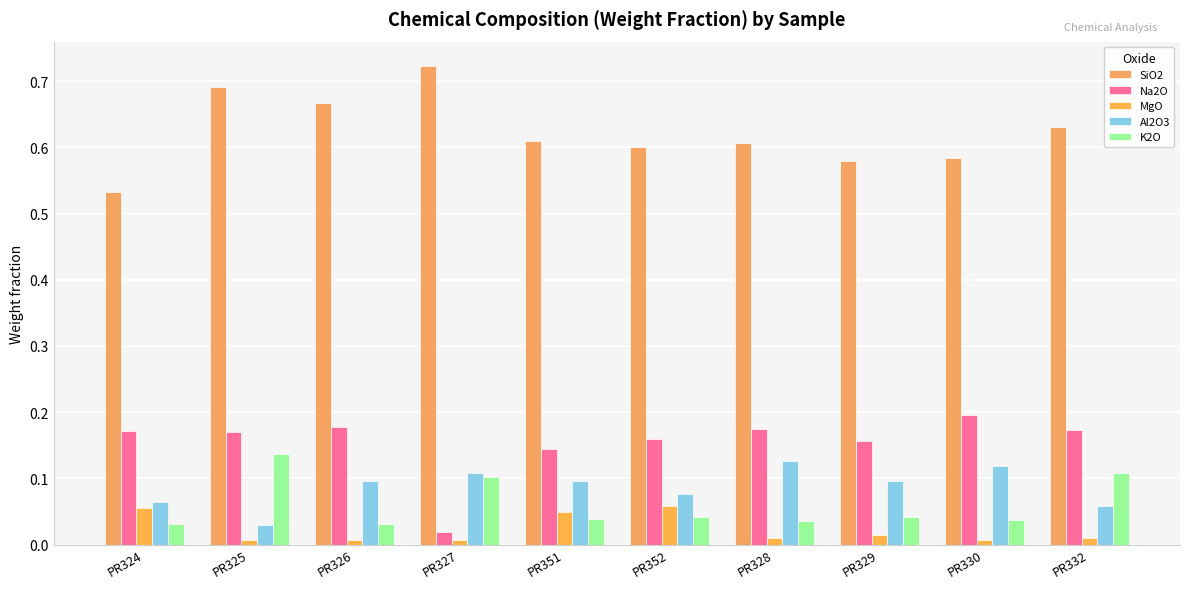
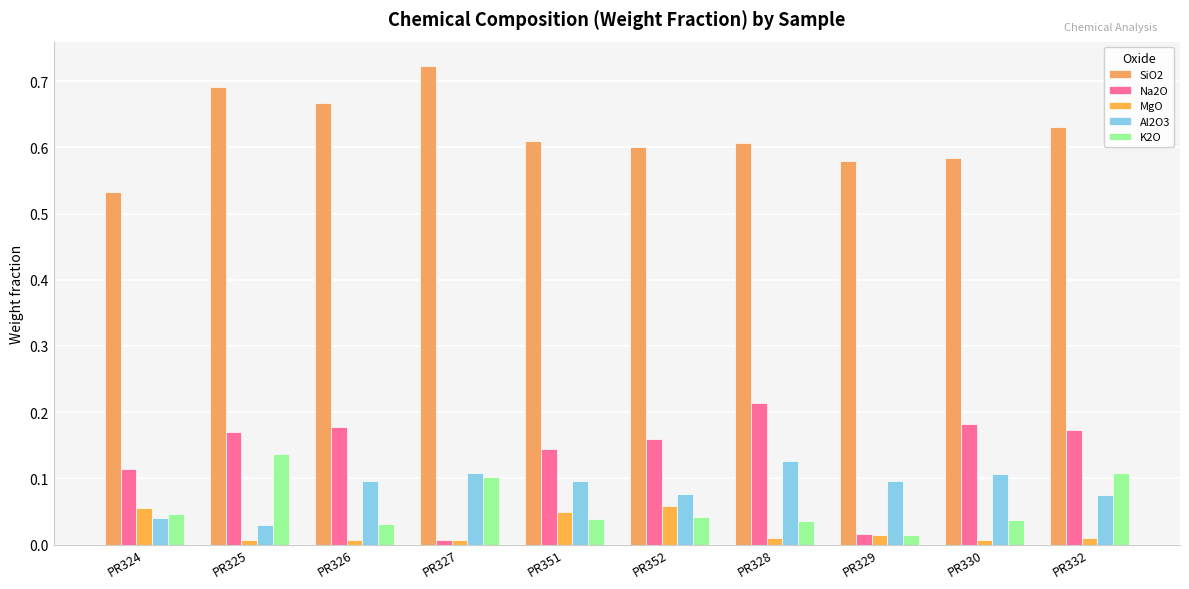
  {
    "Na2O": {
-     "PR324": 0.17,
+     "PR324": 0.11,
      "PR325": 0.17,
      "PR326": 0.18,
-     "PR327": 0.02,
+     "PR327": 0.01,
      "PR351": 0.14,
      "PR352": 0.16,
-     "PR328": 0.17,
-     "PR329": 0.16,
-     "PR330": 0.20,
+     "PR328": 0.21,
+     "PR329": 0.02,
+     "PR330": 0.18,
      "PR332": 0.17
    },
    "Al2O3": {
-     "PR324": 0.06,
+     "PR324": 0.04,
      "PR325": 0.03,
      "PR326": 0.10,
      "PR327": 0.11,
      "PR351": 0.10,
      "PR352": 0.08,
      "PR328": 0.13,
      "PR329": 0.10,
-     "PR330": 0.12,
-     "PR332": 0.06
+     "PR330": 0.11,
+     "PR332": 0.07
    },
    "K2O": {
-     "PR324": 0.03,
+     "PR324": 0.05,
      "PR325": 0.14,
      "PR326": 0.03,
      "PR327": 0.10,
      "PR351": 0.04,
      "PR352": 0.04,
      "PR328": 0.03,
-     "PR329": 0.04,
+     "PR329": 0.01,
      "PR330": 0.04,
      "PR332": 0.11
    }
  }
